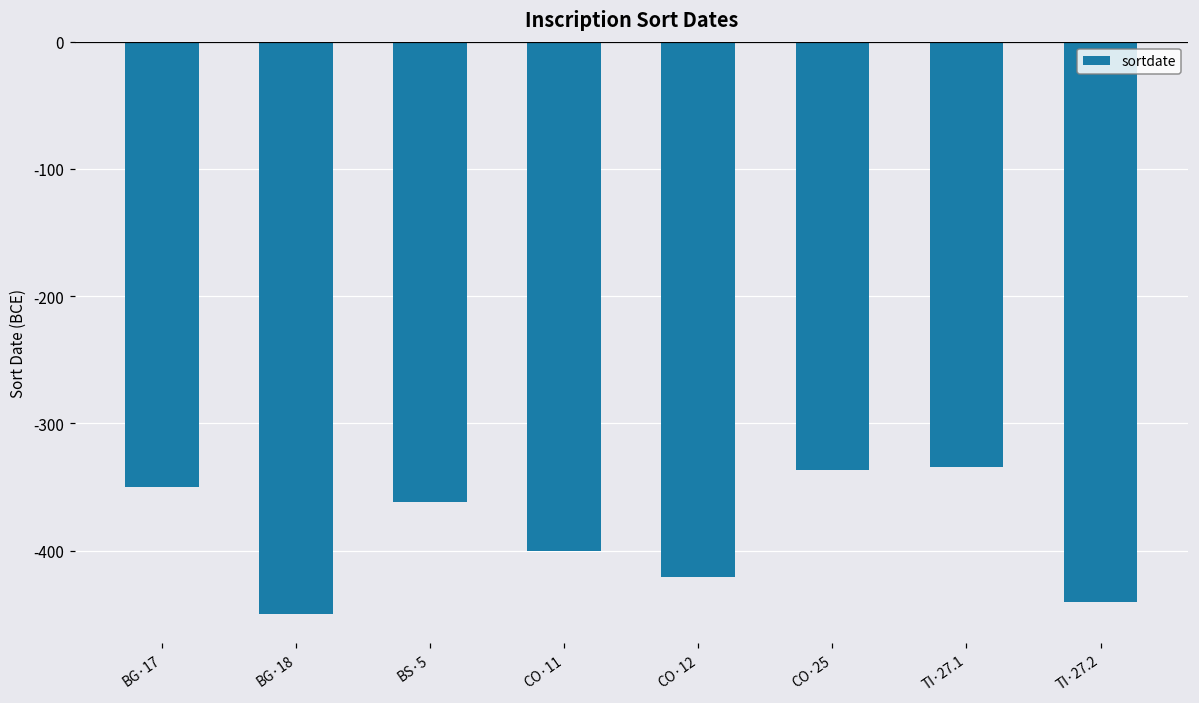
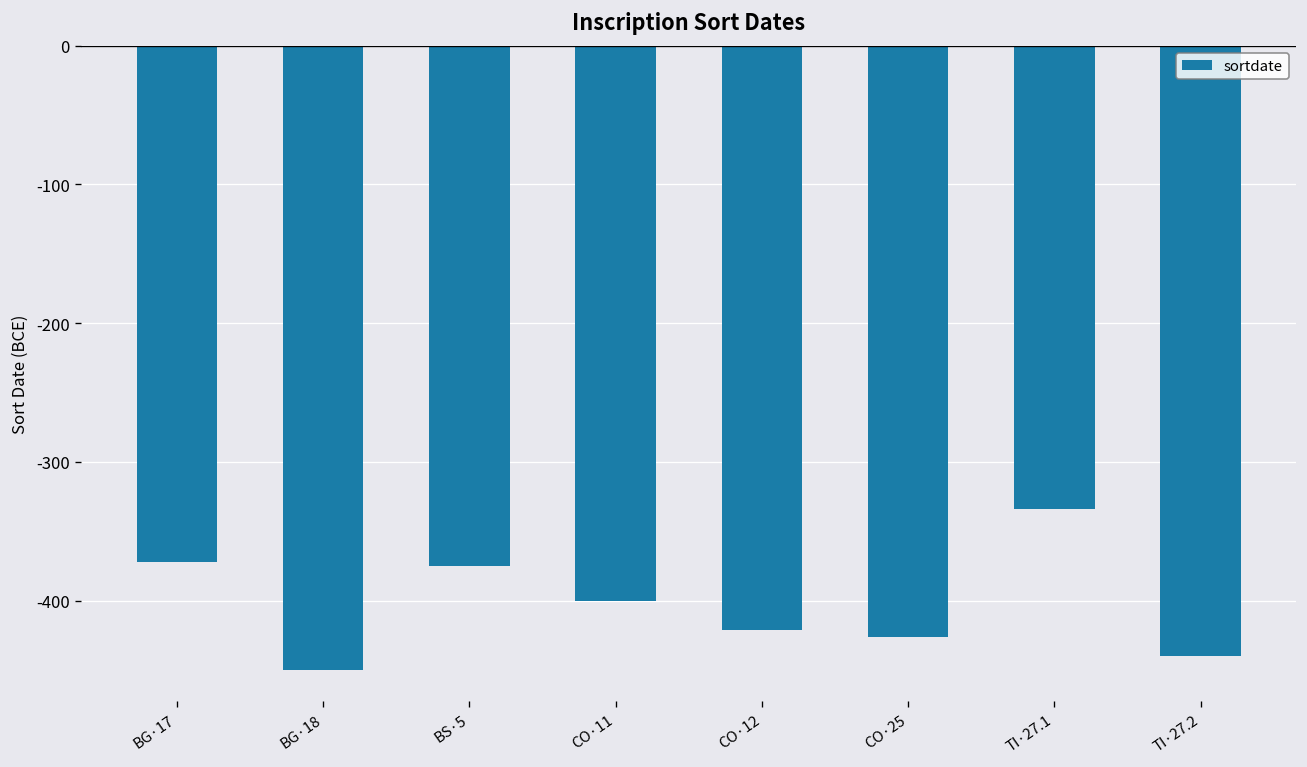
  {
-   "BG·17": -350,
+   "BG·17": -372,
    "BG·18": -450,
-   "BS·5": -362,
+   "BS·5": -375,
    "CO·11": -400,
    "CO·12": -421,
-   "CO·25": -337,
+   "CO·25": -426,
    "TI·27.1": -334,
    "TI·27.2": -440
  }
